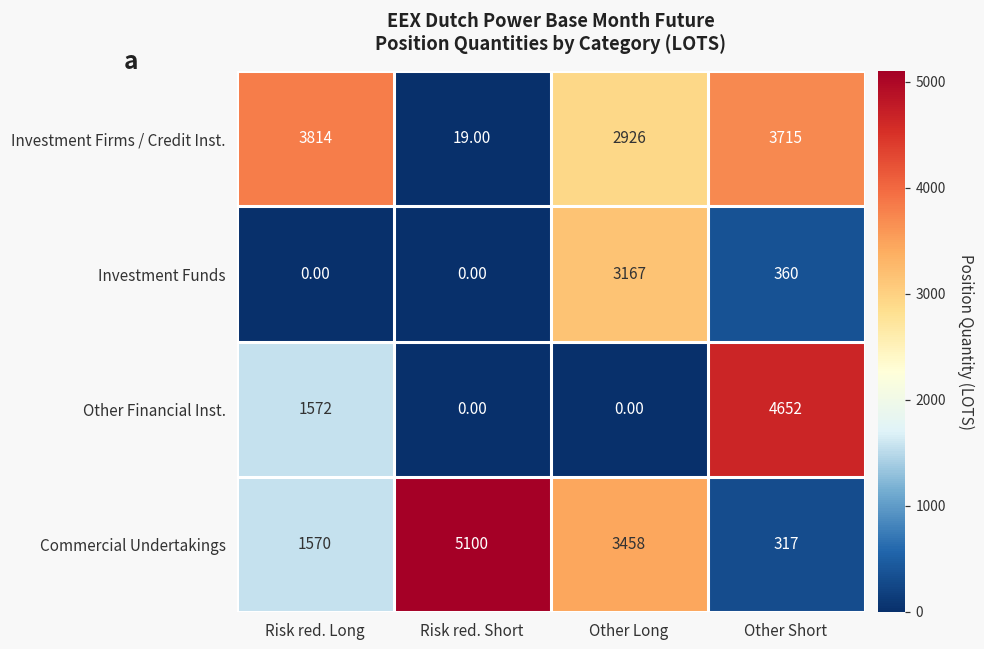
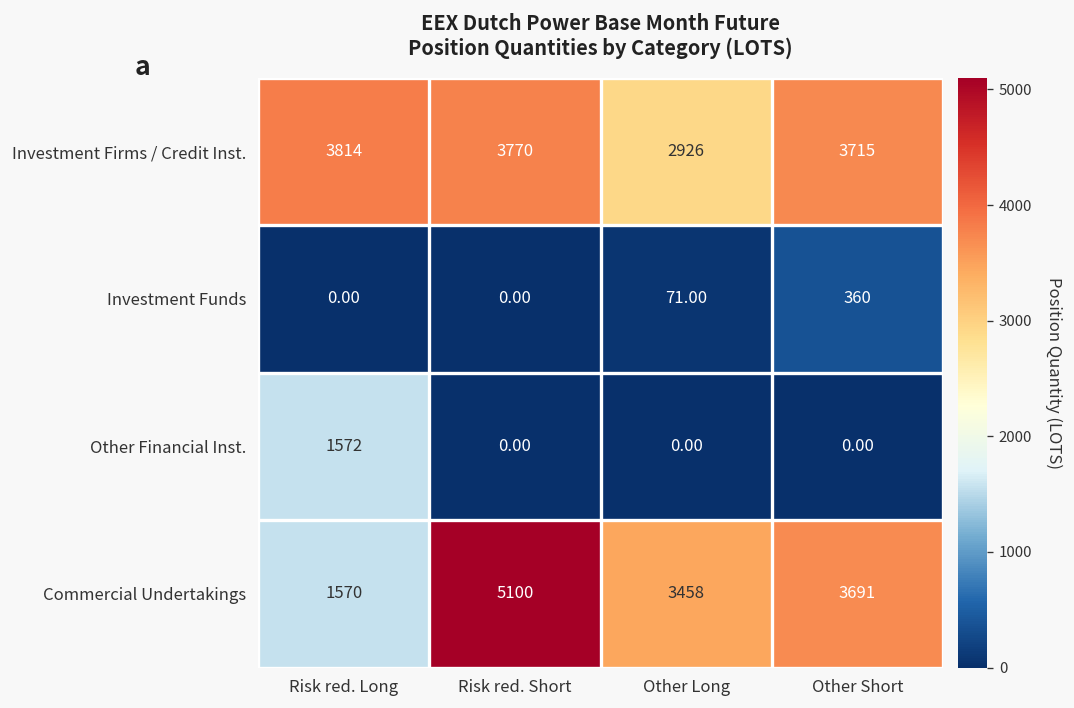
  {
    "Investment Firms / Credit Inst.": {
      "Risk red. Long": 3814,
-     "Risk red. Short": 19.00,
+     "Risk red. Short": 3770,
      "Other Long": 2926,
      "Other Short": 3715
    },
    "Investment Funds": {
      "Risk red. Long": 0.00,
      "Risk red. Short": 0.00,
-     "Other Long": 3167,
+     "Other Long": 71.00,
      "Other Short": 360
    },
    "Other Financial Inst.": {
      "Risk red. Long": 1572,
      "Risk red. Short": 0.00,
      "Other Long": 0.00,
-     "Other Short": 4652
+     "Other Short": 0.00
    },
    "Commercial Undertakings": {
      "Risk red. Long": 1570,
      "Risk red. Short": 5100,
      "Other Long": 3458,
-     "Other Short": 317
+     "Other Short": 3691
    }
  }
